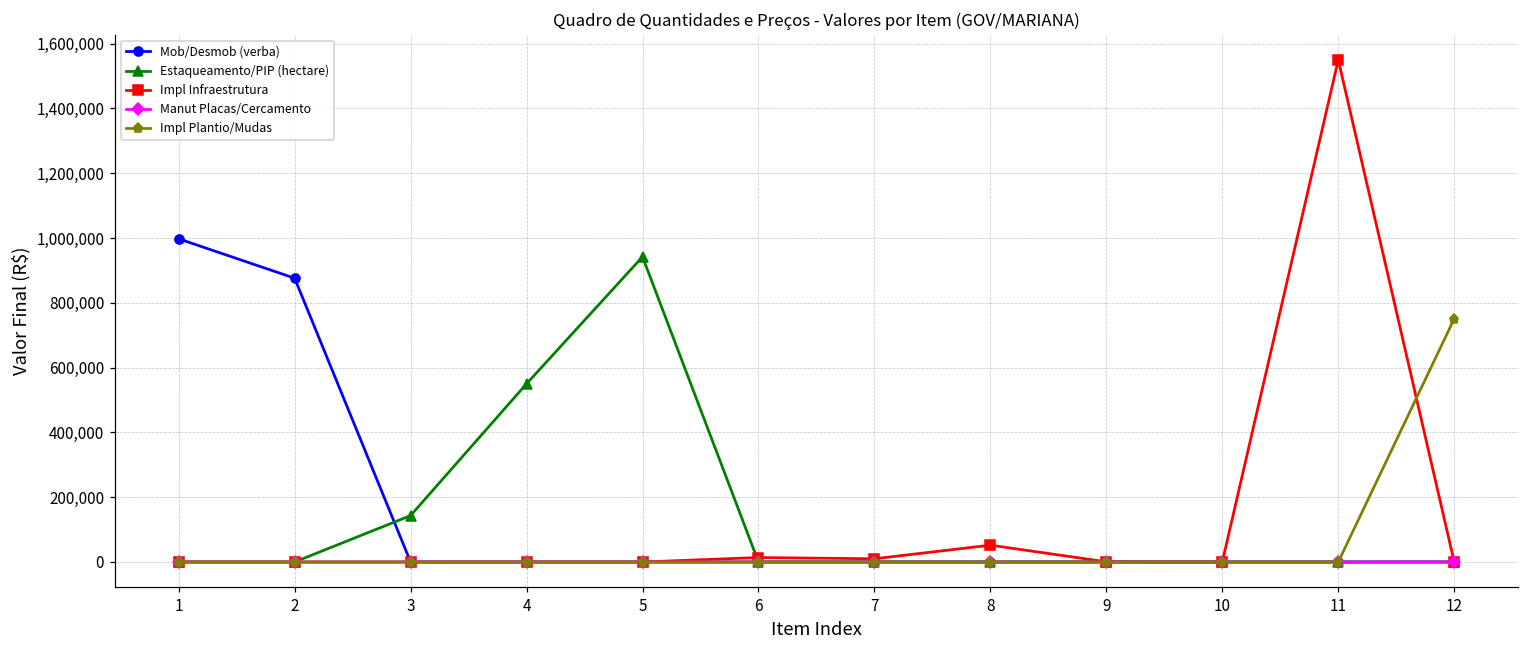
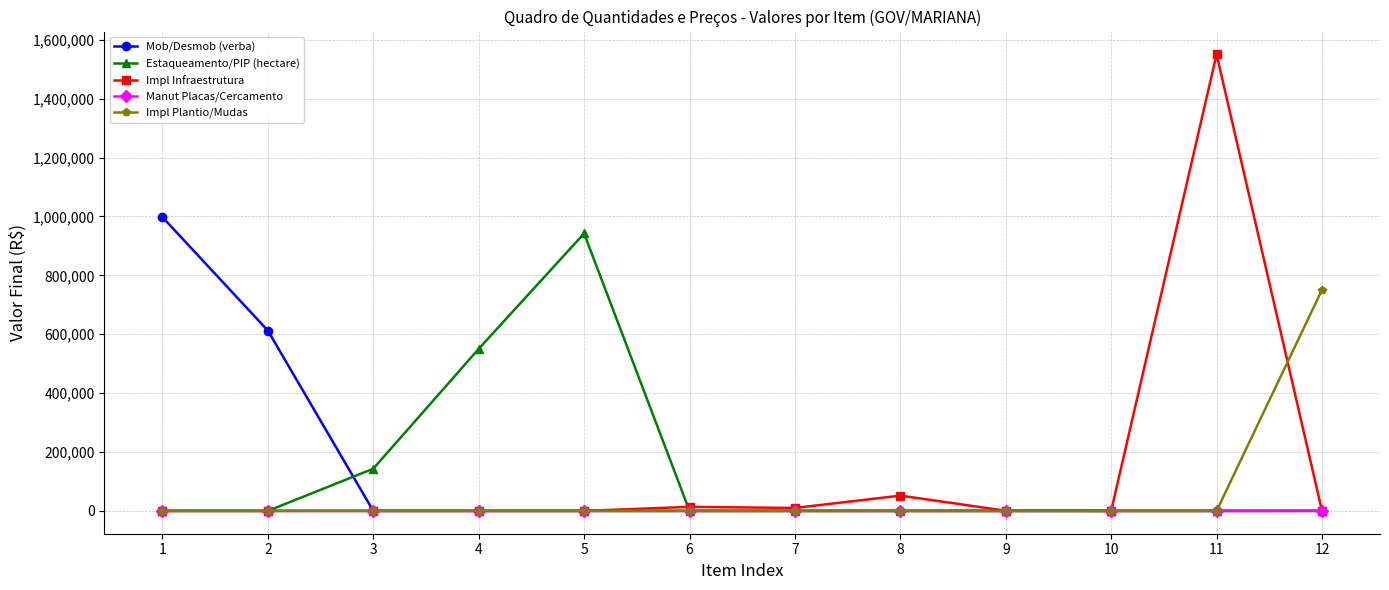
  {
    "Mob/Desmob (verba)": {
      "1": "1,000,000",
-     "2": "880,000"
+     "2": "610,000"
    },
    "Estaqueamento/PIP (hectare)": {
      "3": "140,000",
      "4": "550,000",
      "5": "940,000"
    },
    "Impl Infraestrutura": {
      "6": "10,000",
      "7": "10,000",
      "8": "50,000",
      "11": "1,550,000"
    },
    "Impl Plantio/Mudas": {
      "12": "750,000"
    }
  }
